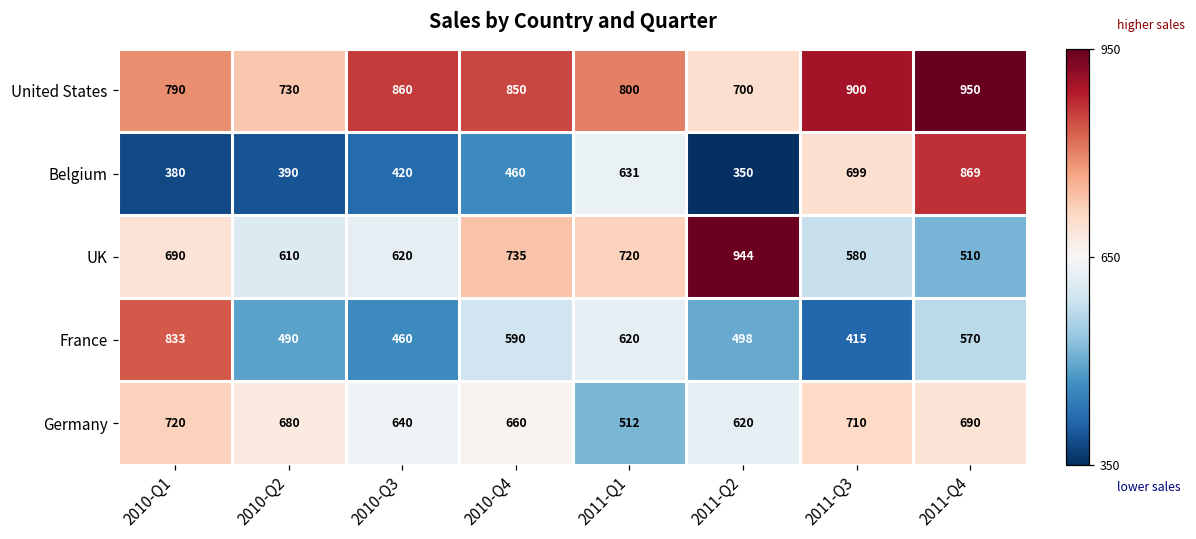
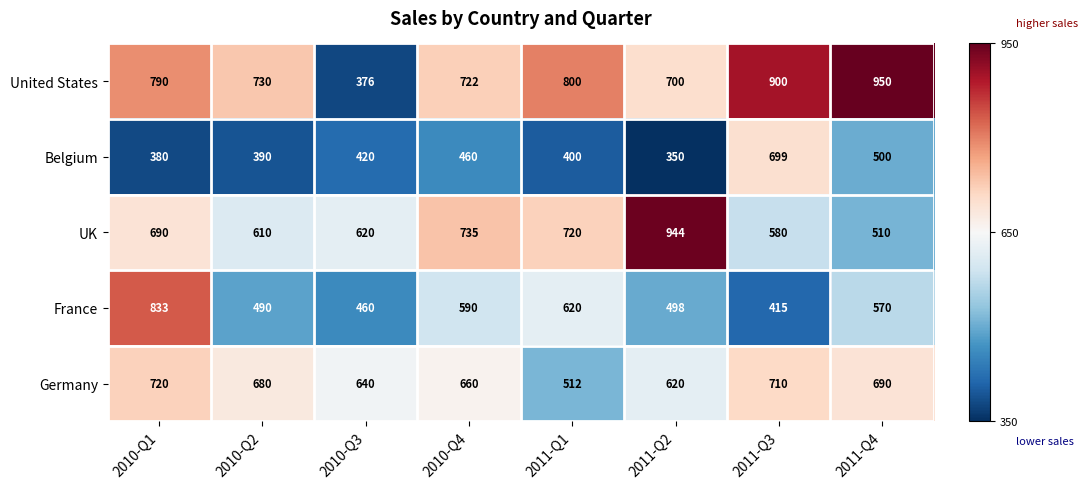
  {
    "United States": {
      "2010-Q1": 790,
      "2010-Q2": 730,
-     "2010-Q3": 860,
-     "2010-Q4": 850,
+     "2010-Q3": 376,
+     "2010-Q4": 722,
      "2011-Q1": 800,
      "2011-Q2": 700,
      "2011-Q3": 900,
      "2011-Q4": 950
    },
    "Belgium": {
      "2010-Q1": 380,
      "2010-Q2": 390,
      "2010-Q3": 420,
      "2010-Q4": 460,
-     "2011-Q1": 631,
+     "2011-Q1": 400,
      "2011-Q2": 350,
      "2011-Q3": 699,
-     "2011-Q4": 869
+     "2011-Q4": 500
    },
    "UK": {
      "2010-Q1": 690,
      "2010-Q2": 610,
      "2010-Q3": 620,
      "2010-Q4": 735,
      "2011-Q1": 720,
      "2011-Q2": 944,
      "2011-Q3": 580,
      "2011-Q4": 510
    },
    "France": {
      "2010-Q1": 833,
      "2010-Q2": 490,
      "2010-Q3": 460,
      "2010-Q4": 590,
      "2011-Q1": 620,
      "2011-Q2": 498,
      "2011-Q3": 415,
      "2011-Q4": 570
    },
    "Germany": {
      "2010-Q1": 720,
      "2010-Q2": 680,
      "2010-Q3": 640,
      "2010-Q4": 660,
      "2011-Q1": 512,
      "2011-Q2": 620,
      "2011-Q3": 710,
      "2011-Q4": 690
    }
  }
